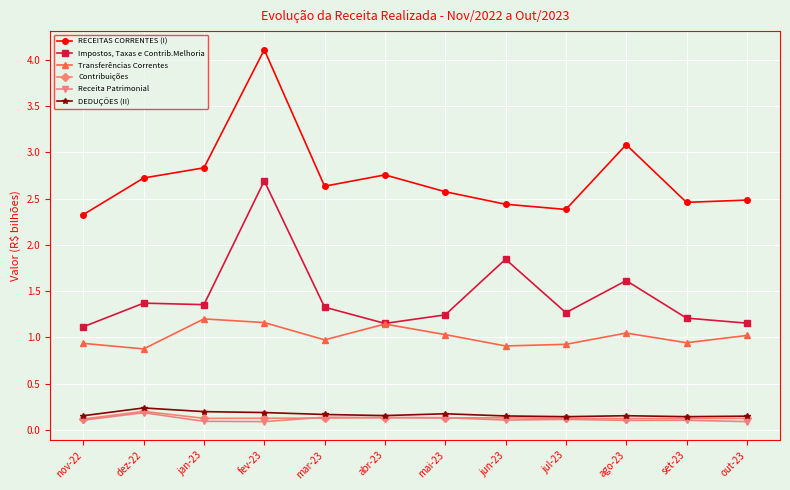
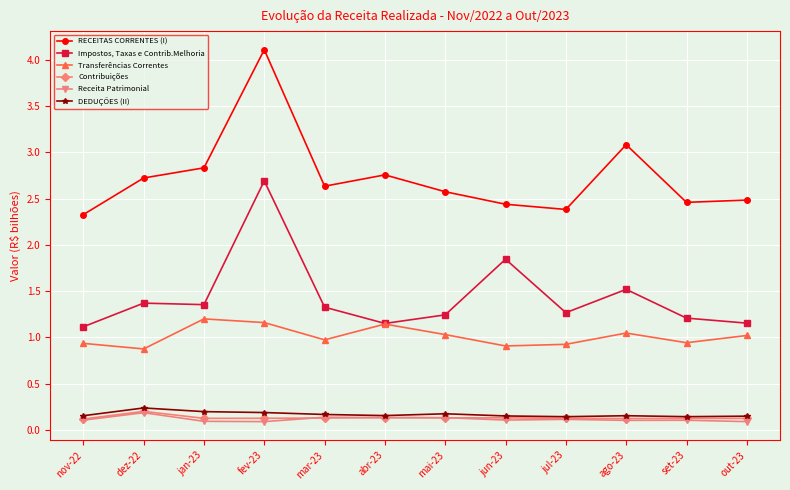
  {
    "RECEITAS CORRENTES (I)": {
      "nov-22": 2.3,
      "dez-22": 2.7,
      "jan-23": 2.8,
      "fev-23": 4.1,
      "mar-23": 2.6,
      "abr-23": 2.8,
      "mai-23": 2.6,
      "jun-23": 2.4,
      "jul-23": 2.4,
      "ago-23": 3.1,
      "set-23": 2.5,
      "out-23": 2.5
    },
    "Impostos, Taxas e Contrib.Melhoria": {
      "nov-22": 1.1,
      "dez-22": 1.4,
      "jan-23": 1.4,
      "fev-23": 2.7,
      "mar-23": 1.3,
      "mai-23": 1.2,
      "jun-23": 1.8,
      "jul-23": 1.3,
-     "ago-23": 1.6,
+     "ago-23": 1.5,
      "set-23": 1.2,
      "out-23": 1.2
    },
    "DEDUÇÕES (II)": {
      "nov-22": 0.2,
      "dez-22": 0.2,
      "jan-23": 0.2,
      "fev-23": 0.2,
      "mar-23": 0.2,
      "mai-23": 0.2,
      "ago-23": 0.2
    }
  }
